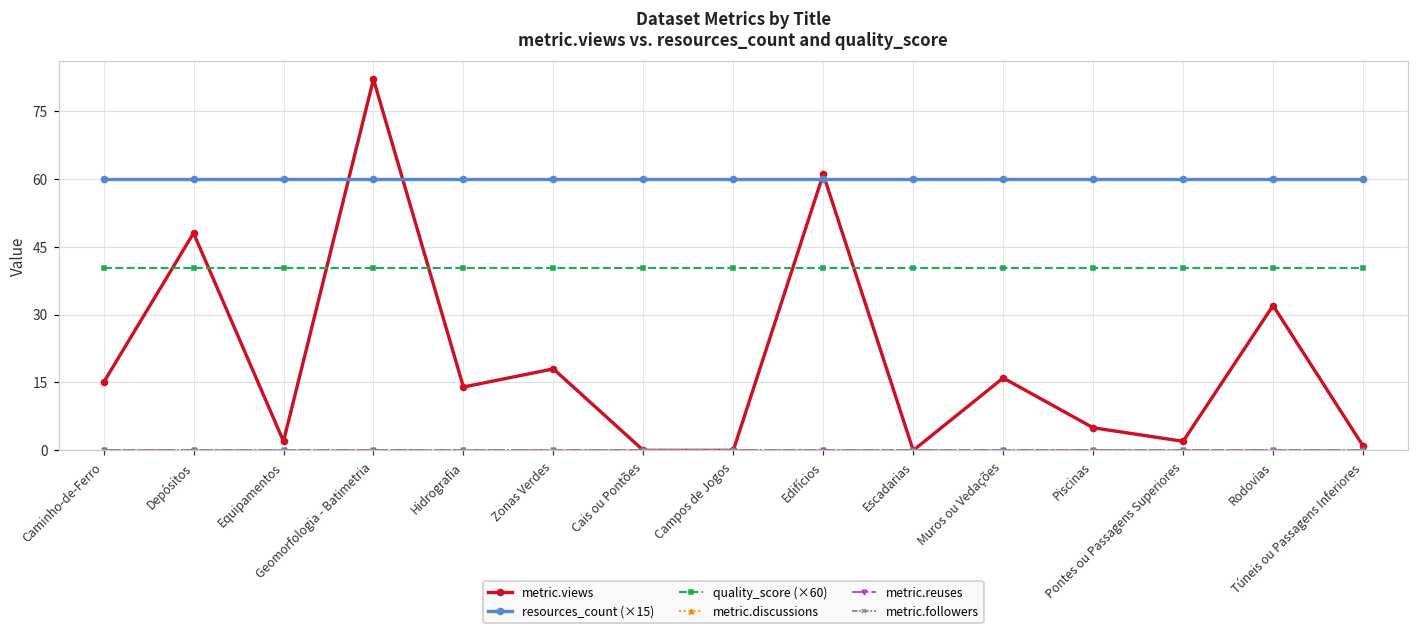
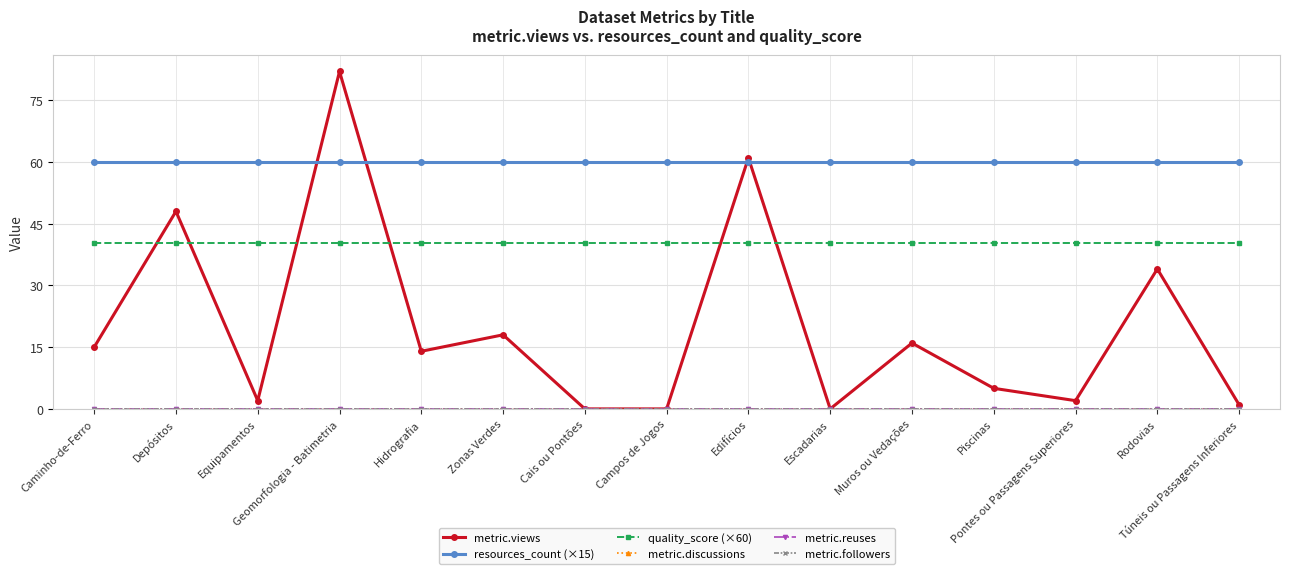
  {
    "metric.views": {
      "Caminho-de-Ferro": 15,
      "Depósitos": 48,
      "Equipamentos": 2,
      "Geomorfologia - Batimetria": 82,
      "Hidrografia": 14,
      "Zonas Verdes": 18,
      "Edifícios": 61,
      "Muros ou Vedações": 16,
      "Piscinas": 5,
      "Pontes ou Passagens Superiores": 2,
-     "Rodovias": 32,
+     "Rodovias": 34,
      "Túneis ou Passagens Inferiores": 1
    },
    "resources_count (×15)": {
      "Caminho-de-Ferro": 60,
      "Depósitos": 60,
      "Equipamentos": 60,
      "Geomorfologia - Batimetria": 60,
      "Hidrografia": 60,
      "Zonas Verdes": 60,
      "Cais ou Pontões": 60,
      "Campos de Jogos": 60,
      "Edifícios": 60,
      "Escadarias": 60,
      "Muros ou Vedações": 60,
      "Piscinas": 60,
      "Pontes ou Passagens Superiores": 60,
      "Rodovias": 60,
      "Túneis ou Passagens Inferiores": 60
    },
    "quality_score (×60)": {
      "Caminho-de-Ferro": 40,
      "Depósitos": 40,
      "Equipamentos": 40,
      "Geomorfologia - Batimetria": 40,
      "Hidrografia": 40,
      "Zonas Verdes": 40,
      "Cais ou Pontões": 40,
      "Campos de Jogos": 40,
      "Edifícios": 40,
      "Escadarias": 40,
      "Muros ou Vedações": 40,
      "Piscinas": 40,
      "Pontes ou Passagens Superiores": 40,
      "Rodovias": 40,
      "Túneis ou Passagens Inferiores": 40
    },
    "metric.followers": {
      "Caminho-de-Ferro": 0,
      "Depósitos": 0,
      "Equipamentos": 0,
      "Geomorfologia - Batimetria": 0,
      "Hidrografia": 0,
      "Zonas Verdes": 0,
      "Edifícios": 0,
      "Muros ou Vedações": 0,
      "Piscinas": 0,
      "Pontes ou Passagens Superiores": 0,
      "Rodovias": 0,
      "Túneis ou Passagens Inferiores": 0
    }
  }
